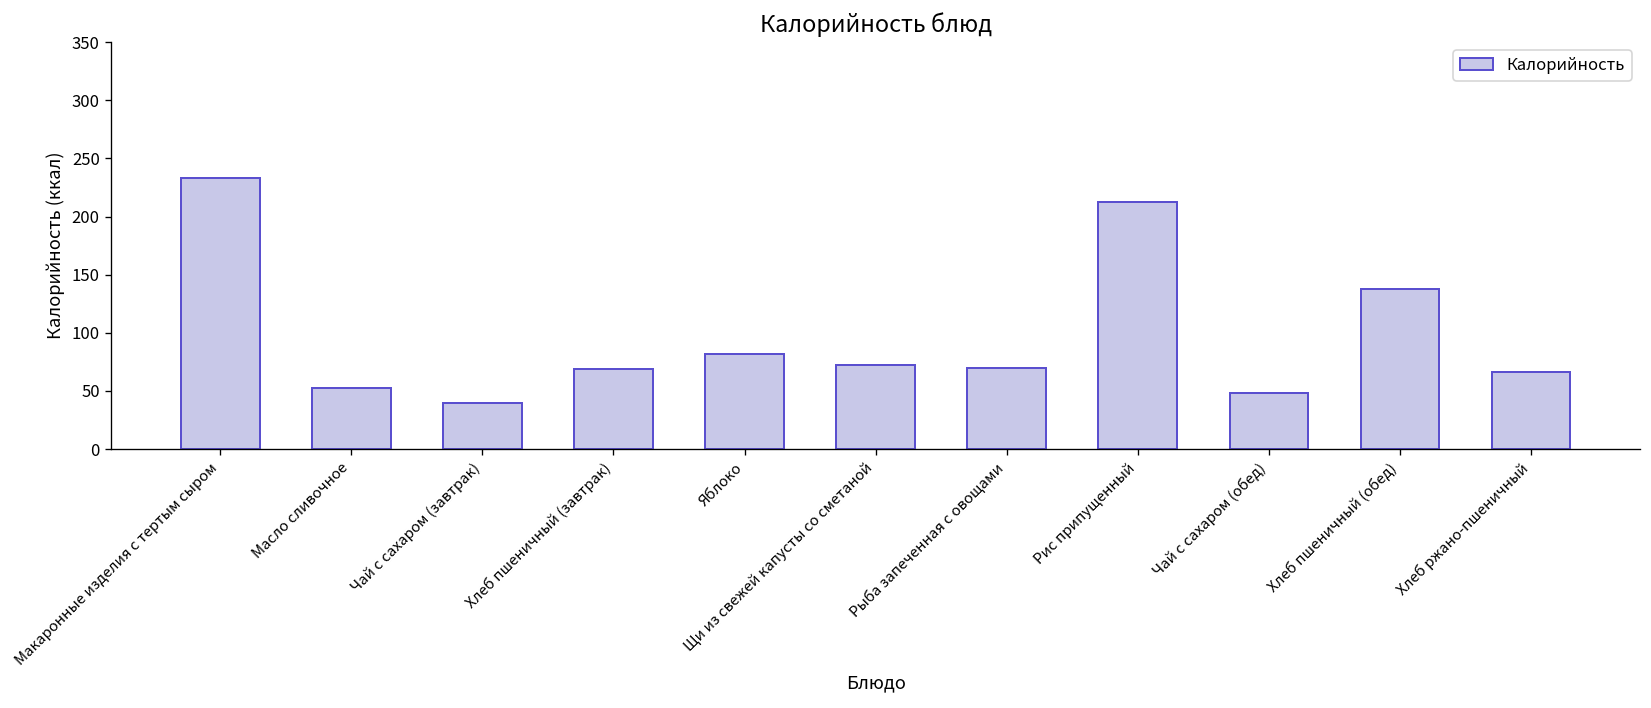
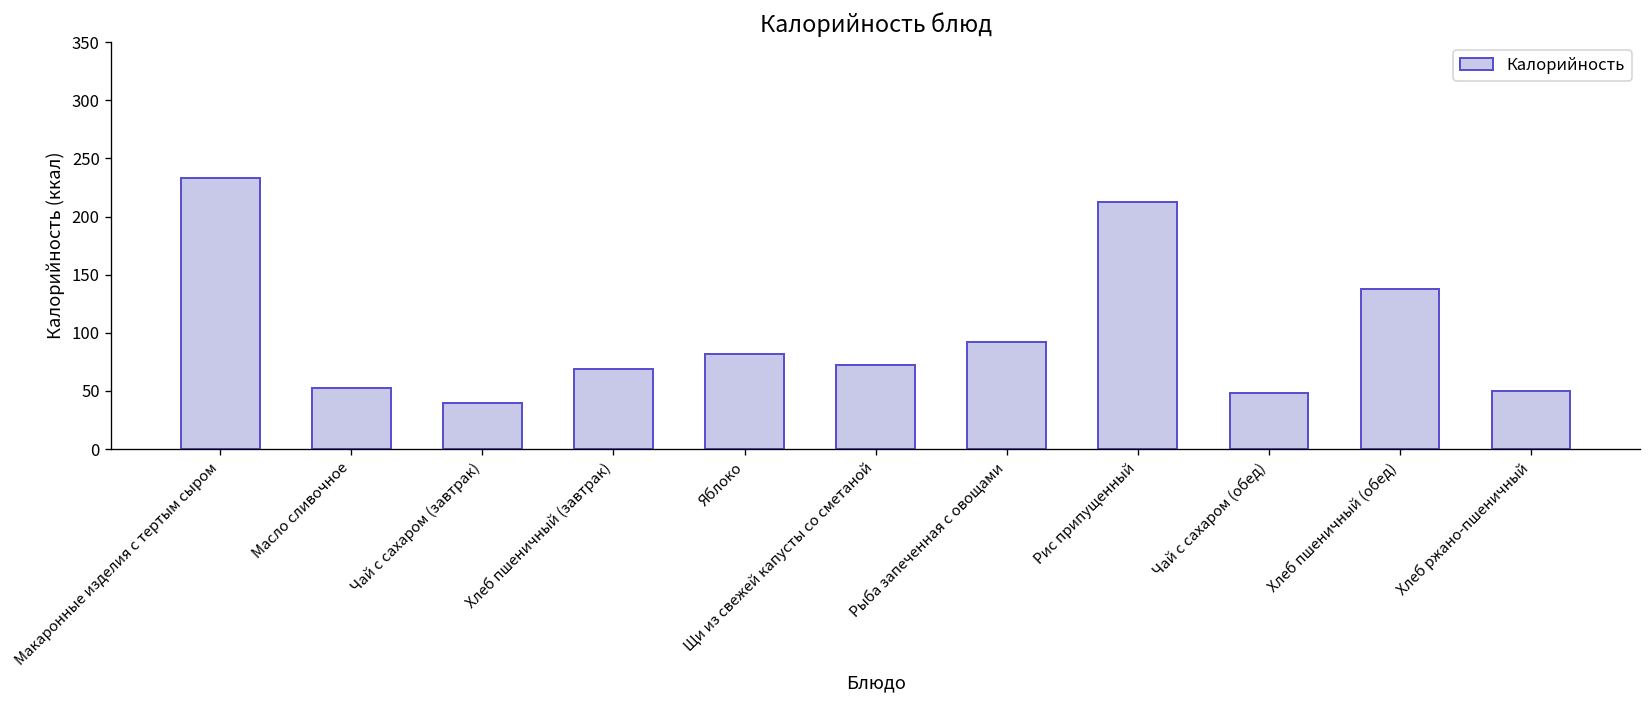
  {
    "Макаронные изделия с тертым сыром": 230,
    "Масло сливочное": 50,
    "Чай с сахаром (завтрак)": 40,
    "Хлеб пшеничный (завтрак)": 70,
    "Яблоко": 80,
    "Щи из свежей капусты со сметаной": 70,
-   "Рыба запеченная с овощами": 70,
+   "Рыба запеченная с овощами": 90,
    "Рис припущенный": 210,
    "Чай с сахаром (обед)": 50,
    "Хлеб пшеничный (обед)": 140,
-   "Хлеб ржано-пшеничный": 70
+   "Хлеб ржано-пшеничный": 50
  }
